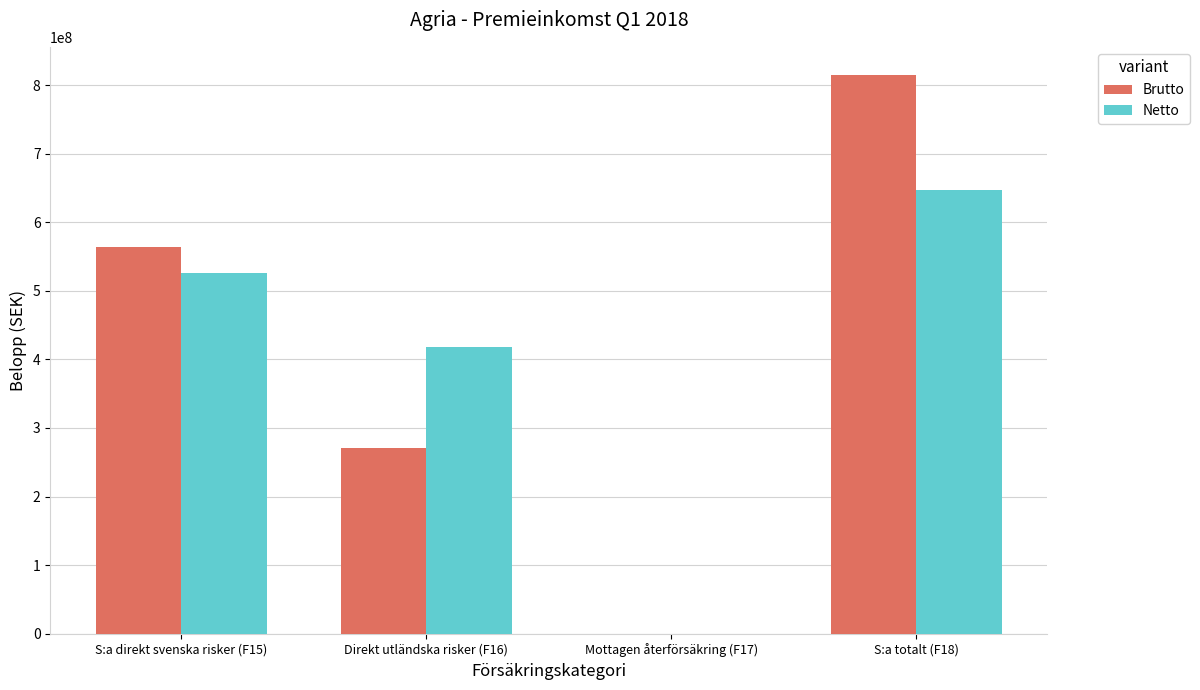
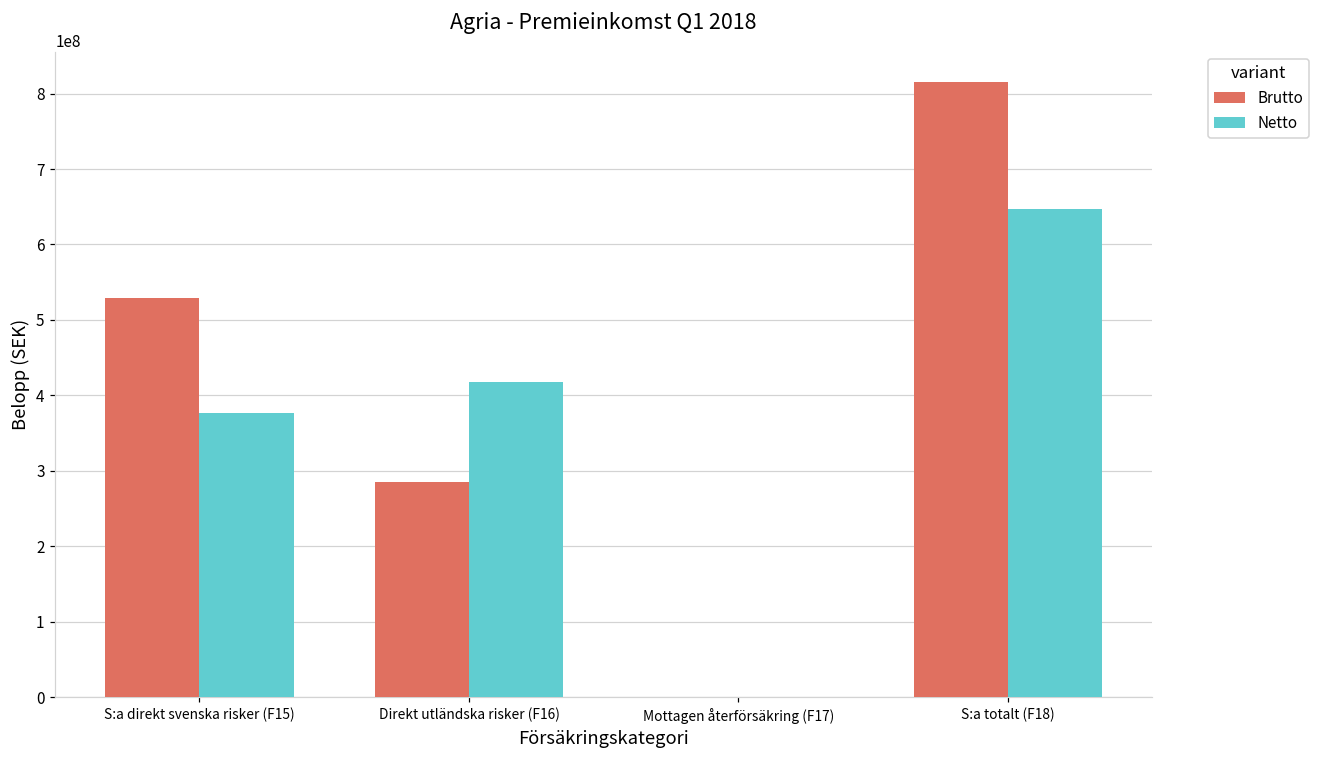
  {
    "Brutto": {
-     "S:a direkt svenska risker (F15)": 560000000,
-     "Direkt utländska risker (F16)": 270000000,
+     "S:a direkt svenska risker (F15)": 530000000,
+     "Direkt utländska risker (F16)": 290000000,
      "Mottagen återförsäkring (F17)": 0,
      "S:a totalt (F18)": 810000000
    },
    "Netto": {
-     "S:a direkt svenska risker (F15)": 530000000,
+     "S:a direkt svenska risker (F15)": 380000000,
      "Direkt utländska risker (F16)": 420000000,
      "Mottagen återförsäkring (F17)": 0,
      "S:a totalt (F18)": 650000000
    }
  }
